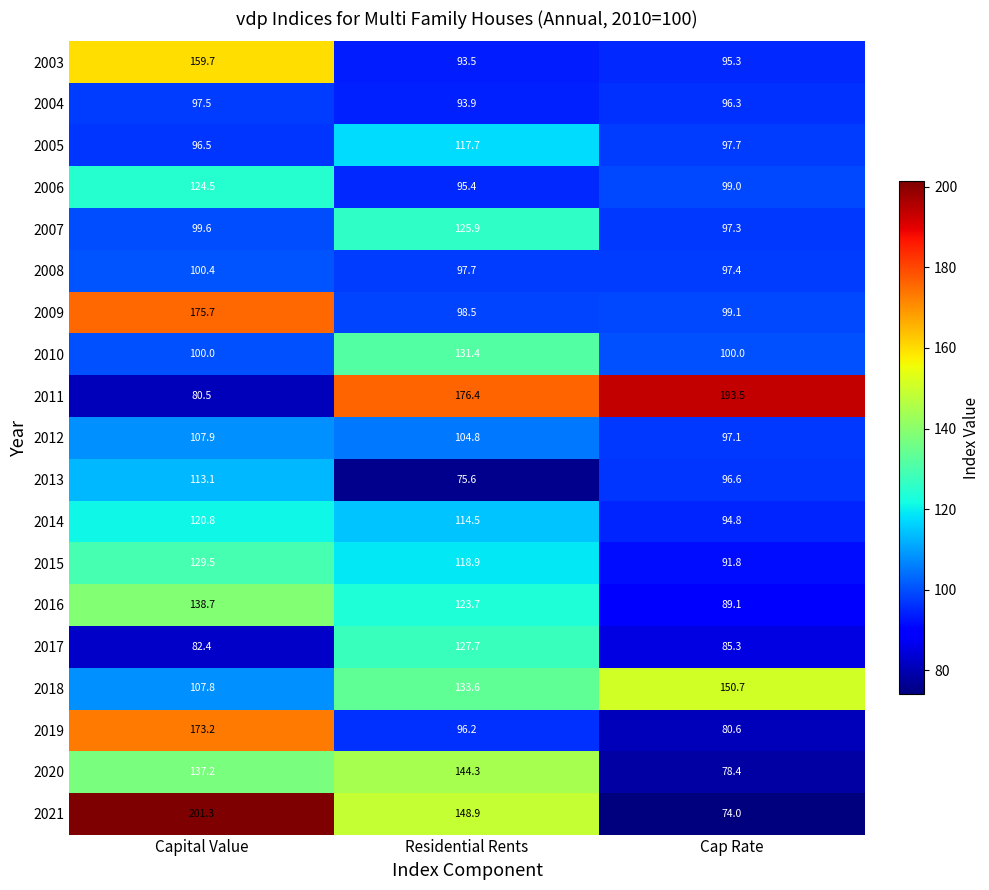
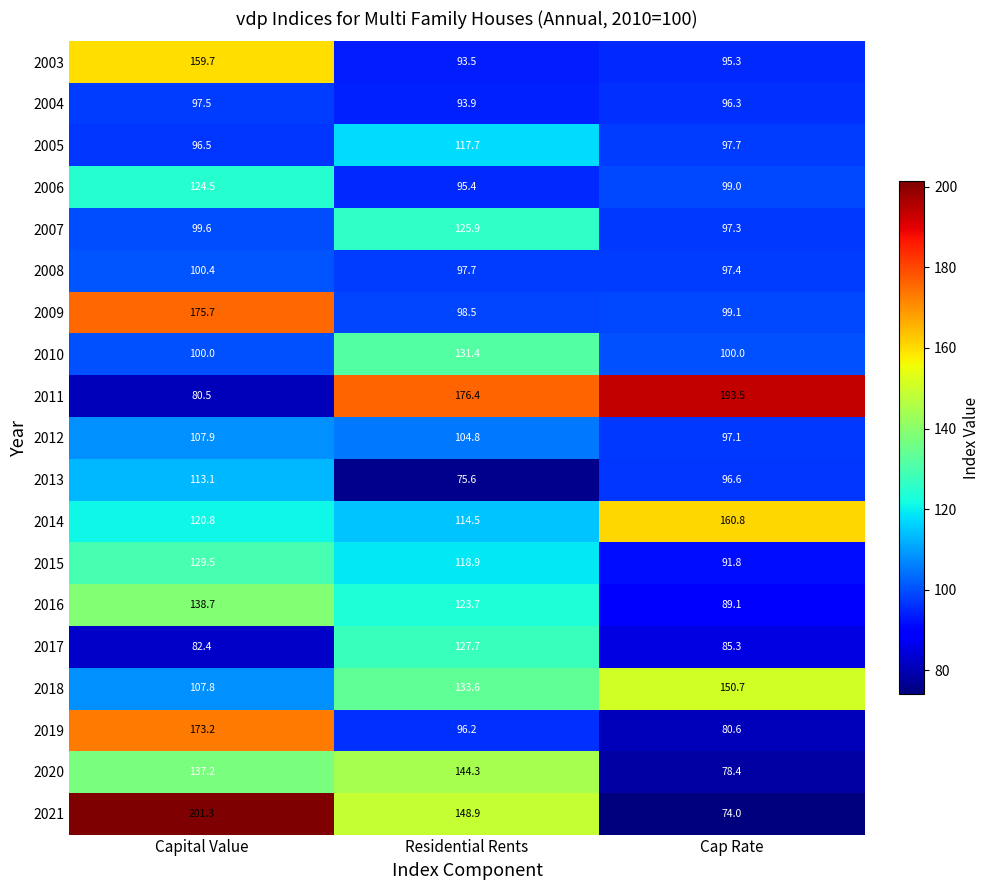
  {
    "2003": {
      "Capital Value": 159.7,
      "Residential Rents": 93.5,
      "Cap Rate": 95.3
    },
    "2004": {
      "Capital Value": 97.5,
      "Residential Rents": 93.9,
      "Cap Rate": 96.3
    },
    "2005": {
      "Capital Value": 96.5,
      "Residential Rents": 117.7,
      "Cap Rate": 97.7
    },
    "2006": {
      "Capital Value": 124.5,
      "Residential Rents": 95.4,
      "Cap Rate": 99.0
    },
    "2007": {
      "Capital Value": 99.6,
      "Residential Rents": 125.9,
      "Cap Rate": 97.3
    },
    "2008": {
      "Capital Value": 100.4,
      "Residential Rents": 97.7,
      "Cap Rate": 97.4
    },
    "2009": {
      "Capital Value": 175.7,
      "Residential Rents": 98.5,
      "Cap Rate": 99.1
    },
    "2010": {
      "Capital Value": 100.0,
      "Residential Rents": 131.4,
      "Cap Rate": 100.0
    },
    "2011": {
      "Capital Value": 80.5,
      "Residential Rents": 176.4,
      "Cap Rate": 193.5
    },
    "2012": {
      "Capital Value": 107.9,
      "Residential Rents": 104.8,
      "Cap Rate": 97.1
    },
    "2013": {
      "Capital Value": 113.1,
      "Residential Rents": 75.6,
      "Cap Rate": 96.6
    },
    "2014": {
      "Capital Value": 120.8,
      "Residential Rents": 114.5,
-     "Cap Rate": 94.8
+     "Cap Rate": 160.8
    },
    "2015": {
      "Capital Value": 129.5,
      "Residential Rents": 118.9,
      "Cap Rate": 91.8
    },
    "2016": {
      "Capital Value": 138.7,
      "Residential Rents": 123.7,
      "Cap Rate": 89.1
    },
    "2017": {
      "Capital Value": 82.4,
      "Residential Rents": 127.7,
      "Cap Rate": 85.3
    },
    "2018": {
      "Capital Value": 107.8,
      "Residential Rents": 133.6,
      "Cap Rate": 150.7
    },
    "2019": {
      "Capital Value": 173.2,
      "Residential Rents": 96.2,
      "Cap Rate": 80.6
    },
    "2020": {
      "Capital Value": 137.2,
      "Residential Rents": 144.3,
      "Cap Rate": 78.4
    },
    "2021": {
      "Capital Value": 201.3,
      "Residential Rents": 148.9,
      "Cap Rate": 74.0
    }
  }
